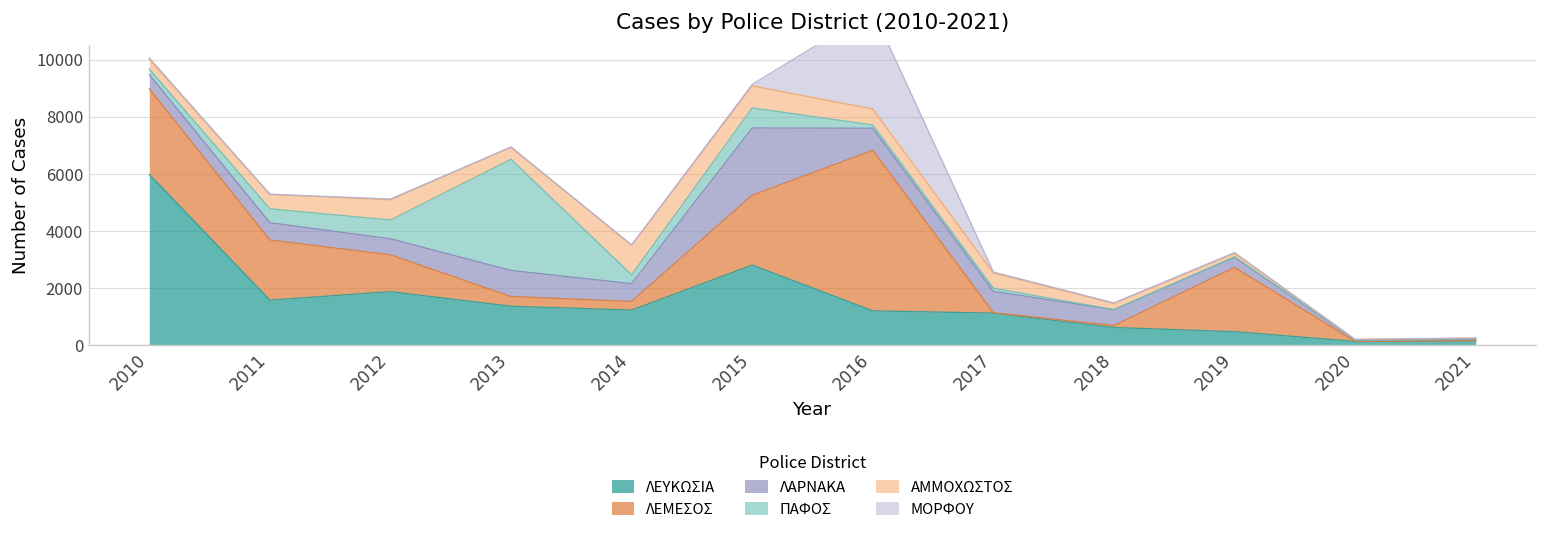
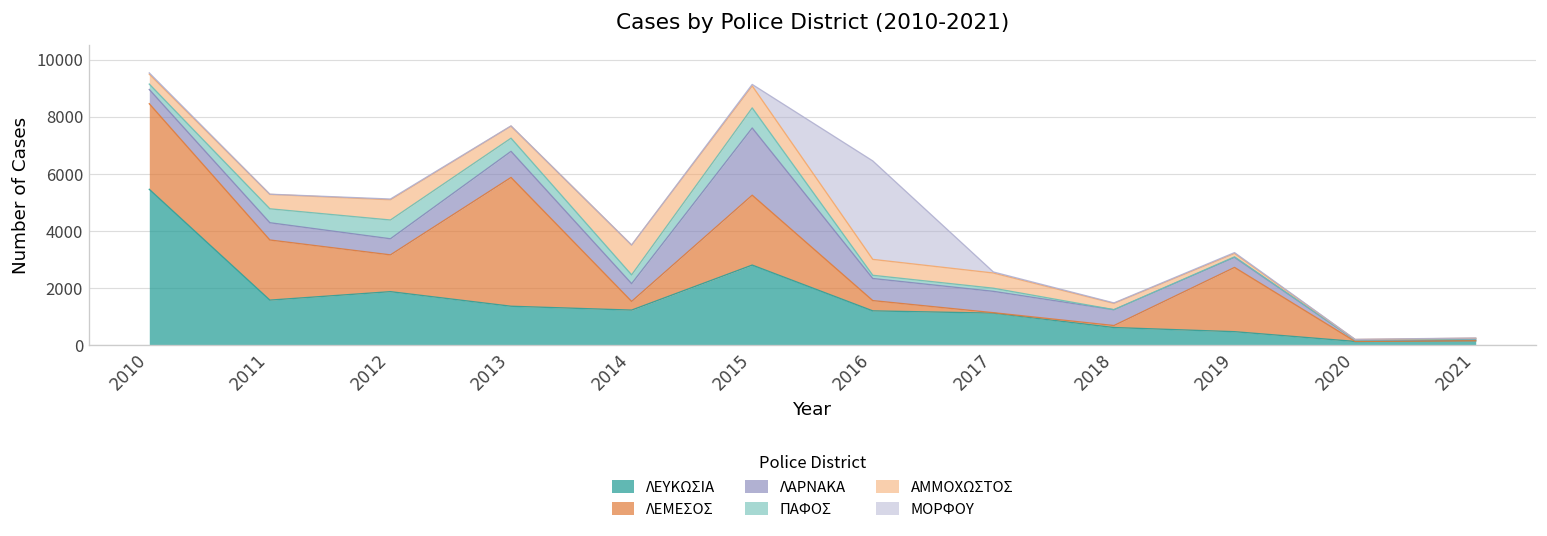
  {
    "ΛΕΥΚΩΣΙΑ": {
-     "2010": 6000,
+     "2010": 5500,
      "2011": 1600,
      "2012": 1900,
      "2013": 1400,
      "2014": 1200,
      "2015": 2800,
      "2016": 1200,
      "2019": 500
    },
    "ΛΕΜΕΣΟΣ": {
      "2010": 3000,
      "2011": 2100,
      "2012": 1300,
-     "2013": 300,
+     "2013": 4500,
      "2014": 300,
      "2015": 2400,
-     "2016": 5600,
+     "2016": 400,
      "2019": 2200
    },
    "ΛΑΡΝΑΚΑ": {
      "2010": 500,
      "2011": 600,
      "2012": 600,
      "2013": 900,
      "2014": 600,
      "2015": 2400,
      "2016": 800,
      "2017": 700
    },
    "ΠΑΦΟΣ": {
      "2010": 200,
      "2011": 500,
      "2012": 700,
-     "2013": 3900,
+     "2013": 500,
      "2014": 300,
      "2015": 700,
      "2016": 100,
      "2017": 100
    },
    "ΑΜΜΟΧΩΣΤΟΣ": {
      "2016": 600
    }
  }
